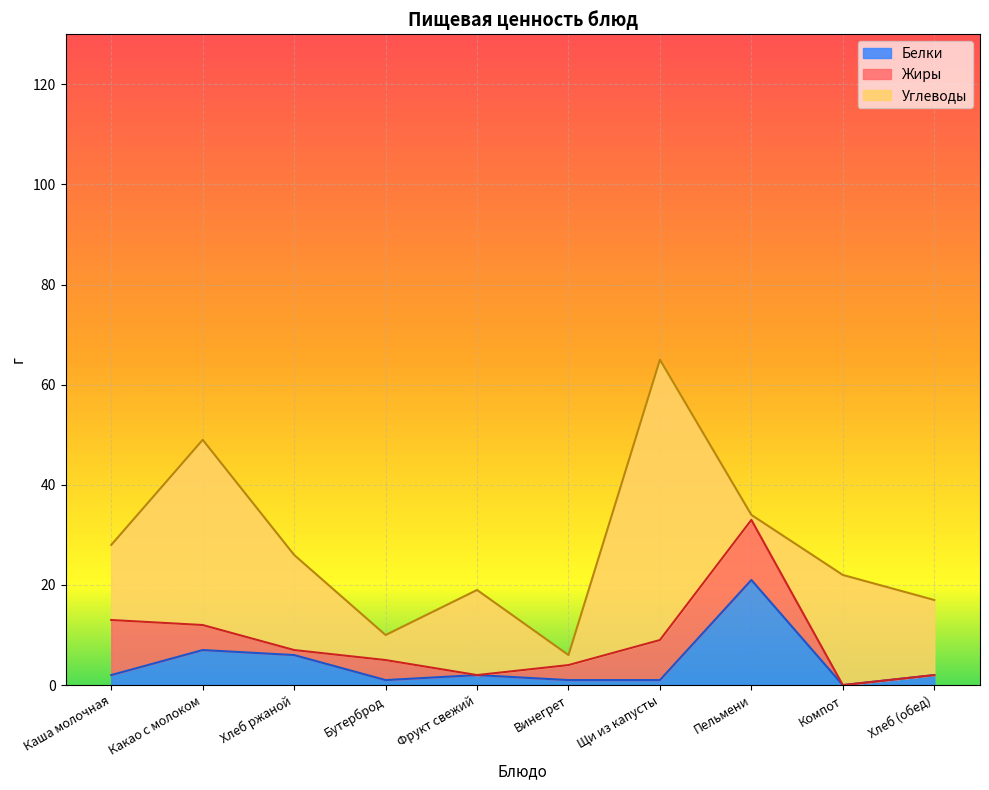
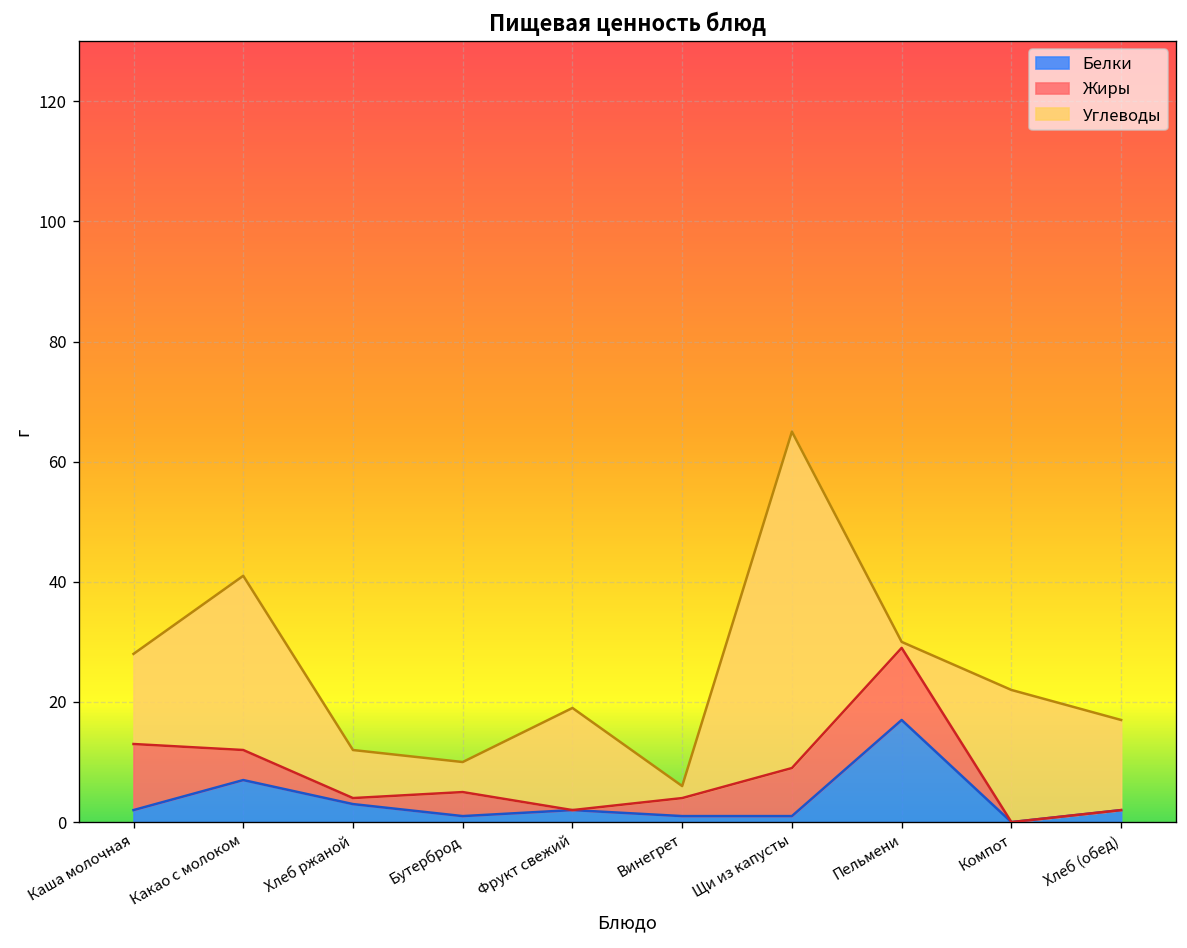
  {
    "Белки": {
      "Каша молочная": 2,
      "Какао с молоком": 7,
-     "Хлеб ржаной": 6,
+     "Хлеб ржаной": 3,
      "Бутерброд": 1,
      "Винегрет": 1,
      "Щи из капусты": 1,
-     "Пельмени": 21
+     "Пельмени": 17
    },
    "Жиры": {
      "Каша молочная": 11,
      "Какао с молоком": 5,
      "Хлеб ржаной": 1,
      "Бутерброд": 4,
      "Винегрет": 3,
      "Щи из капусты": 8,
      "Пельмени": 12
    },
    "Углеводы": {
      "Каша молочная": 15,
-     "Какао с молоком": 37,
-     "Хлеб ржаной": 19,
+     "Какао с молоком": 29,
+     "Хлеб ржаной": 8,
      "Бутерброд": 5,
      "Фрукт свежий": 17,
      "Винегрет": 2,
      "Щи из капусты": 56,
      "Пельмени": 1,
      "Компот": 22,
      "Хлеб (обед)": 15
    }
  }
